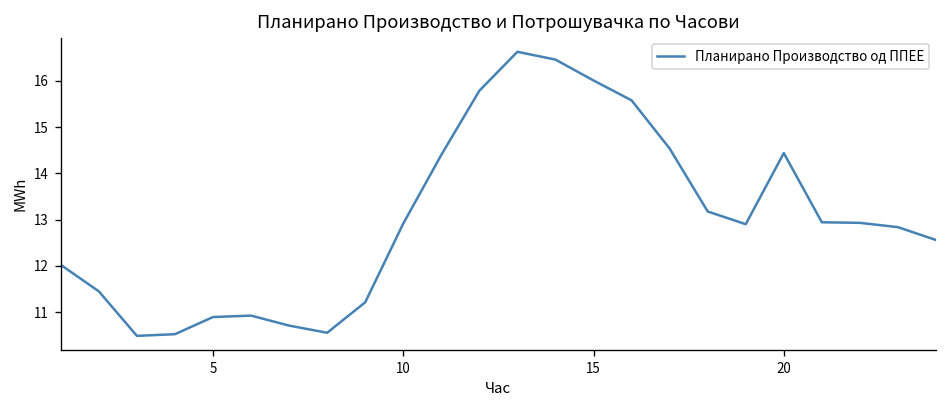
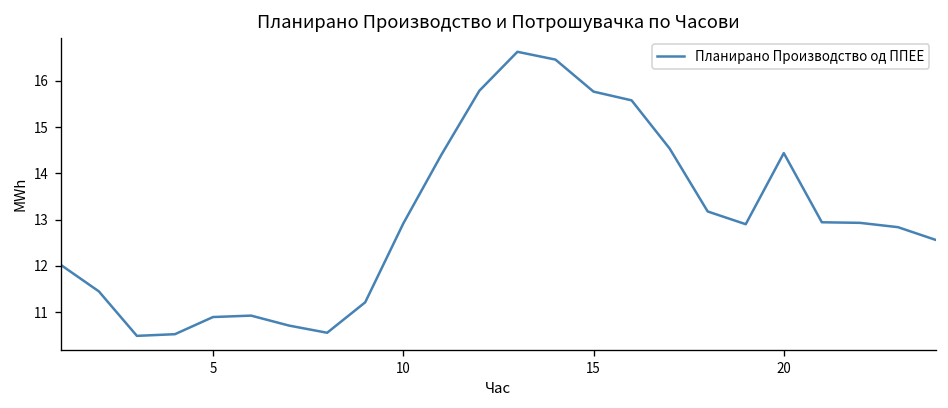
  {
    "5": 10.9,
    "10": 12.9,
-   "15": 16.0,
+   "15": 15.8,
    "20": 14.4
  }
